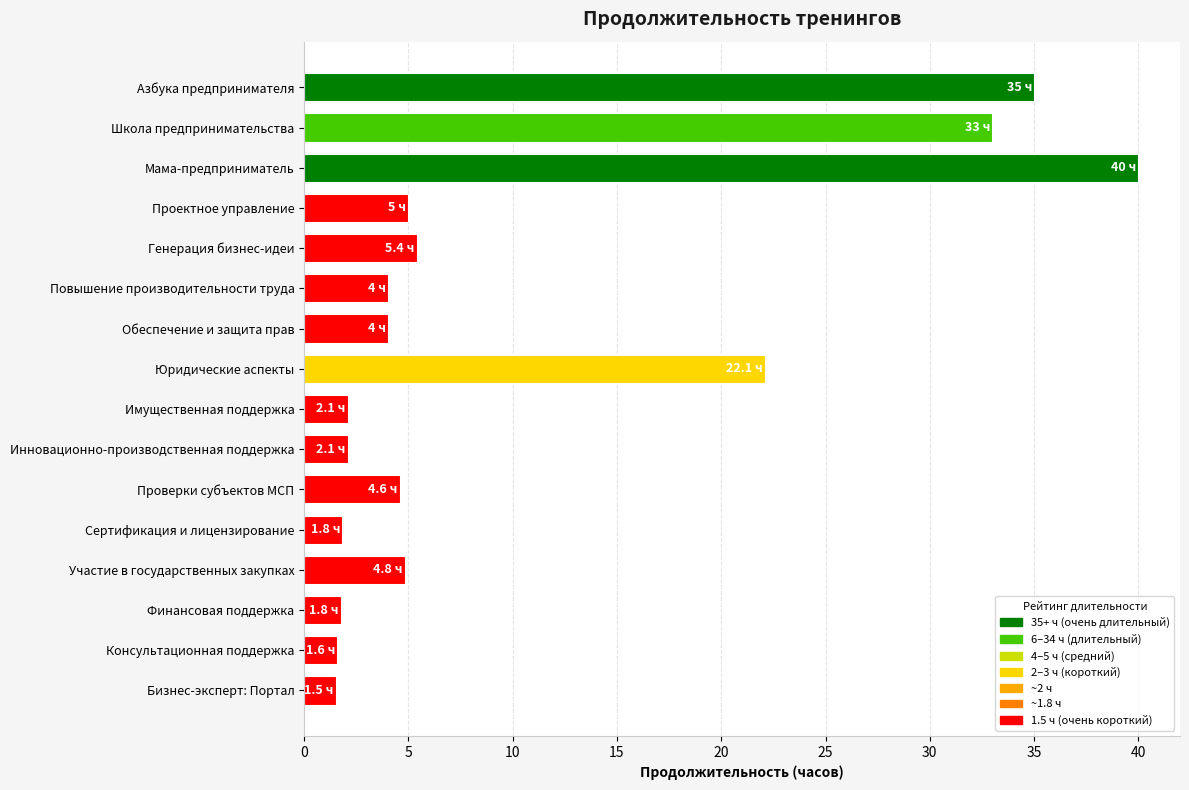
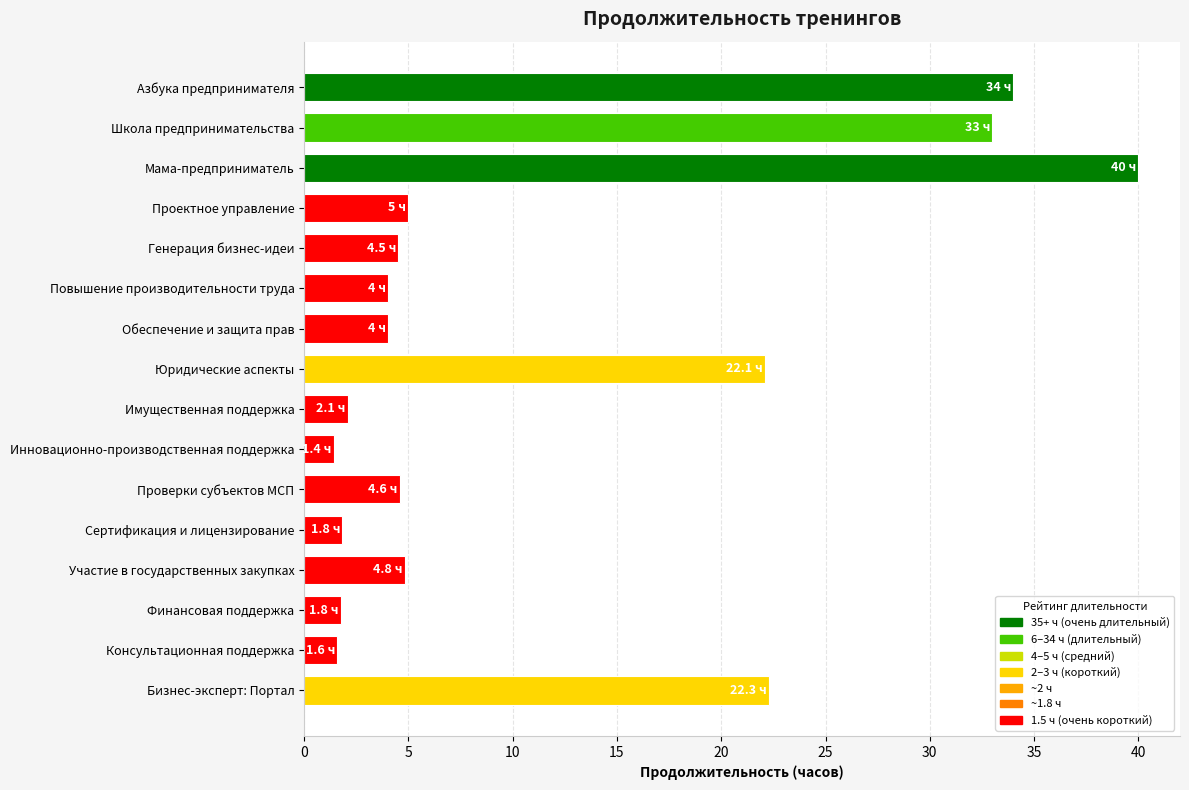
  {
-   "Азбука предпринимателя": 35,
+   "Азбука предпринимателя": 34,
    "Школа предпринимательства": 33,
    "Мама-предприниматель": 40,
    "Проектное управление": 5,
-   "Генерация бизнес-идеи": 5.4,
+   "Генерация бизнес-идеи": 4.5,
    "Повышение производительности труда": 4,
    "Обеспечение и защита прав": 4,
    "Юридические аспекты": 22.1,
    "Имущественная поддержка": 2.1,
-   "Инновационно-производственная поддержка": 2.1,
+   "Инновационно-производственная поддержка": 1.4,
    "Проверки субъектов МСП": 4.6,
    "Сертификация и лицензирование": 1.8,
    "Участие в государственных закупках": 4.8,
    "Финансовая поддержка": 1.8,
    "Консультационная поддержка": 1.6,
-   "Бизнес-эксперт: Портал": 1.5
+   "Бизнес-эксперт: Портал": 22.3
  }
